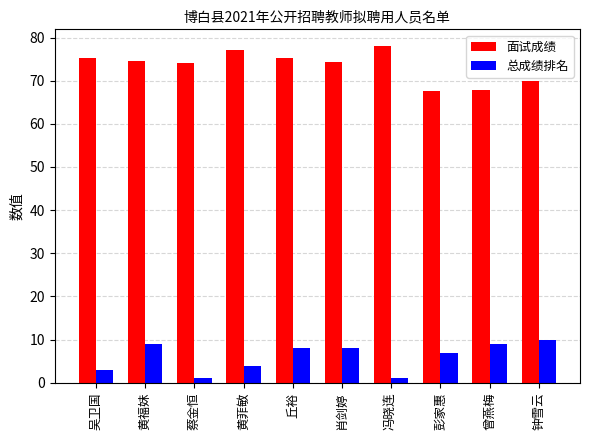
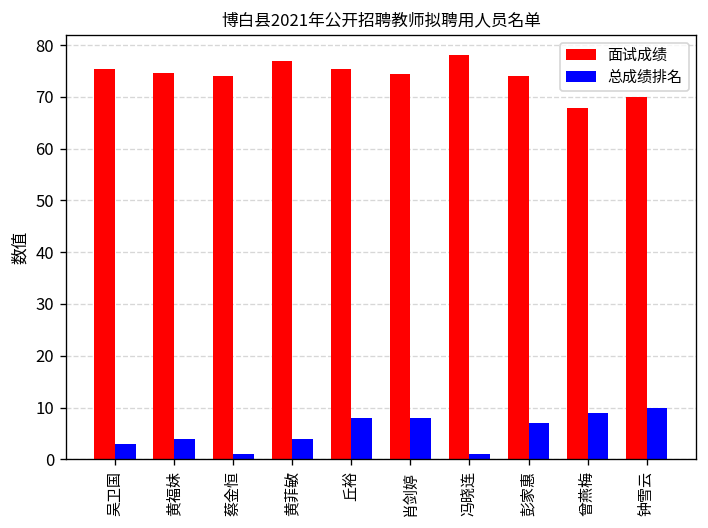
  {
    "面试成绩": {
      "吴卫国": 75,
      "黄福妹": 75,
      "蔡金恒": 74,
      "黄菲敏": 77,
      "丘裕": 75,
      "肖剑婷": 74,
      "冯晓连": 78,
-     "彭家惠": 68,
+     "彭家惠": 74,
      "曾燕梅": 68,
      "钟雪云": 70
    },
    "总成绩排名": {
      "吴卫国": 3,
-     "黄福妹": 9,
+     "黄福妹": 4,
      "蔡金恒": 1,
      "黄菲敏": 4,
      "丘裕": 8,
      "肖剑婷": 8,
      "冯晓连": 1,
      "彭家惠": 7,
      "曾燕梅": 9,
      "钟雪云": 10
    }
  }
